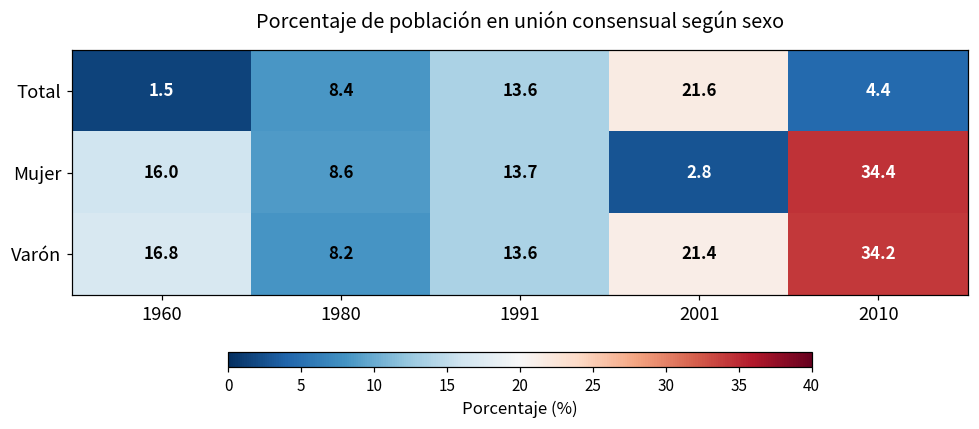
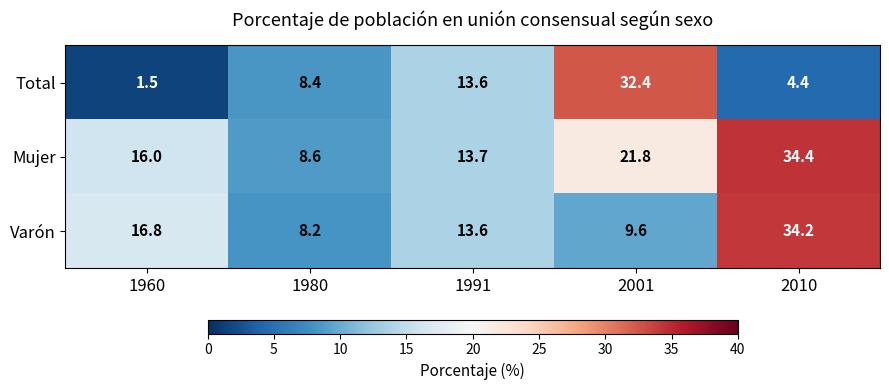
  {
    "Total": {
      "1960": 1.5,
      "1980": 8.4,
      "1991": 13.6,
-     "2001": 21.6,
+     "2001": 32.4,
      "2010": 4.4
    },
    "Mujer": {
      "1960": 16.0,
      "1980": 8.6,
      "1991": 13.7,
-     "2001": 2.8,
+     "2001": 21.8,
      "2010": 34.4
    },
    "Varón": {
      "1960": 16.8,
      "1980": 8.2,
      "1991": 13.6,
-     "2001": 21.4,
+     "2001": 9.6,
      "2010": 34.2
    }
  }
